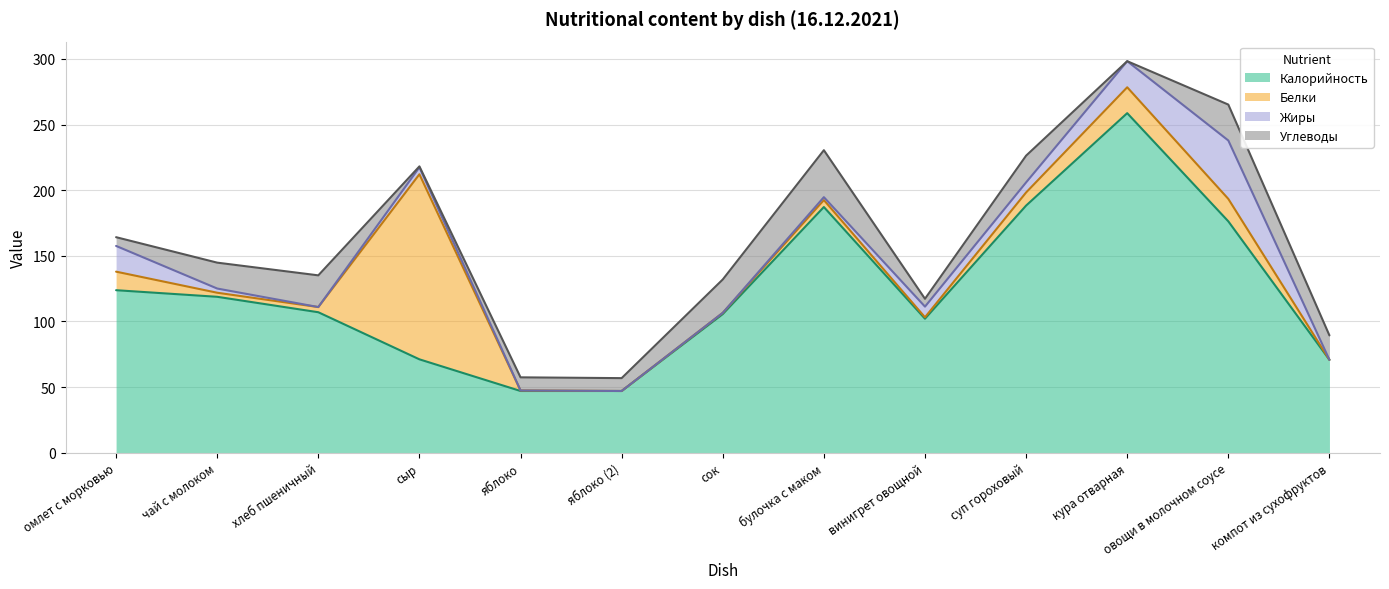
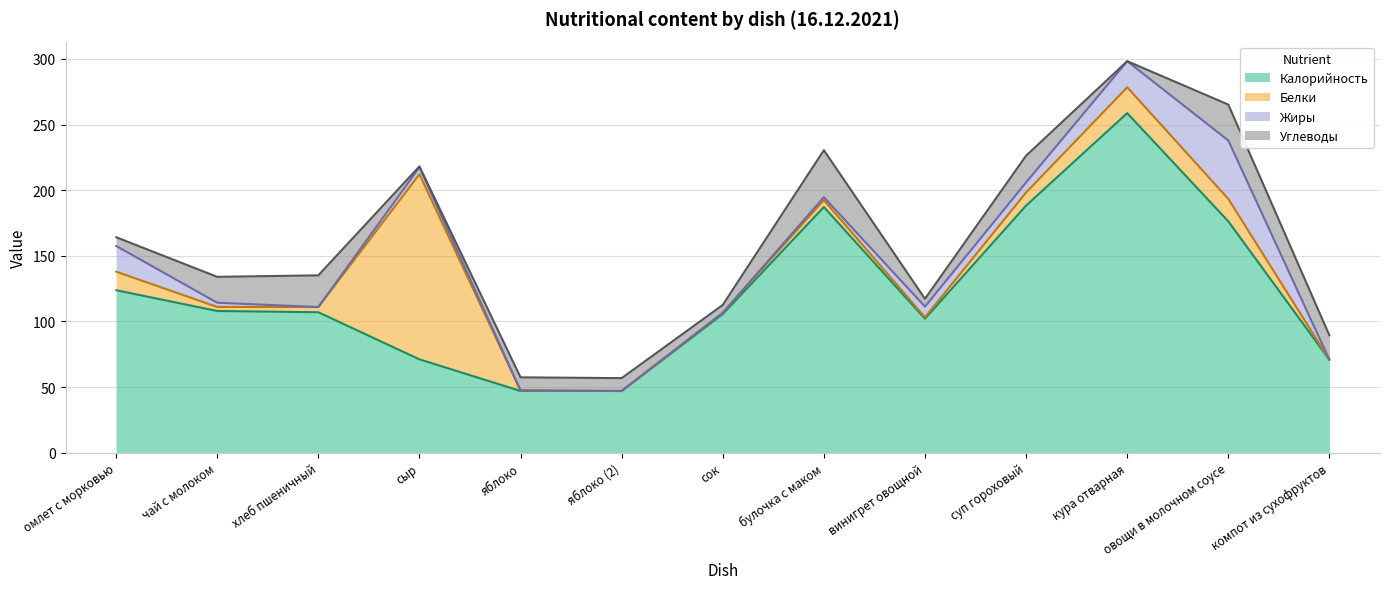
  {
    "Калорийность": {
      "омлет с морковью": 124,
-     "чай с молоком": 119,
+     "чай с молоком": 108,
      "хлеб пшеничный": 107,
      "сыр": 71,
      "булочка с маком": 187,
      "суп гороховый": 188,
      "кура отварная": 259,
      "овощи в молочном соусе": 176
    },
    "Белки": {
      "омлет с морковью": 14,
      "чай с молоком": 3,
      "сыр": 141,
      "булочка с маком": 5,
      "суп гороховый": 10,
      "кура отварная": 20,
      "овощи в молочном соусе": 17
    },
    "Жиры": {
      "омлет с морковью": 20,
      "чай с молоком": 3,
      "булочка с маком": 2,
      "винигрет овощной": 8,
      "суп гороховый": 8,
      "овощи в молочном соусе": 45
    },
    "Углеводы": {
      "омлет с морковью": 7,
      "чай с молоком": 20,
      "хлеб пшеничный": 24,
      "яблоко": 10,
      "яблоко (2)": 10,
-     "сок": 25,
+     "сок": 6,
      "булочка с маком": 36,
      "винигрет овощной": 6,
      "суп гороховый": 20,
      "овощи в молочном соусе": 27,
      "компот из сухофруктов": 19
    }
  }
